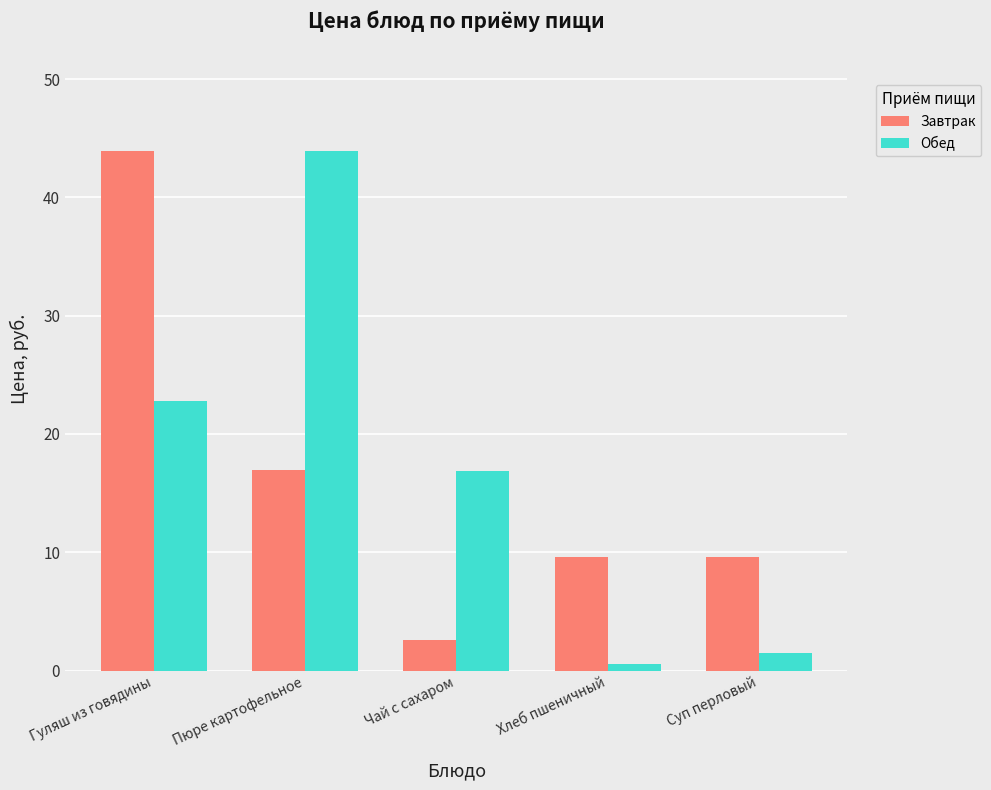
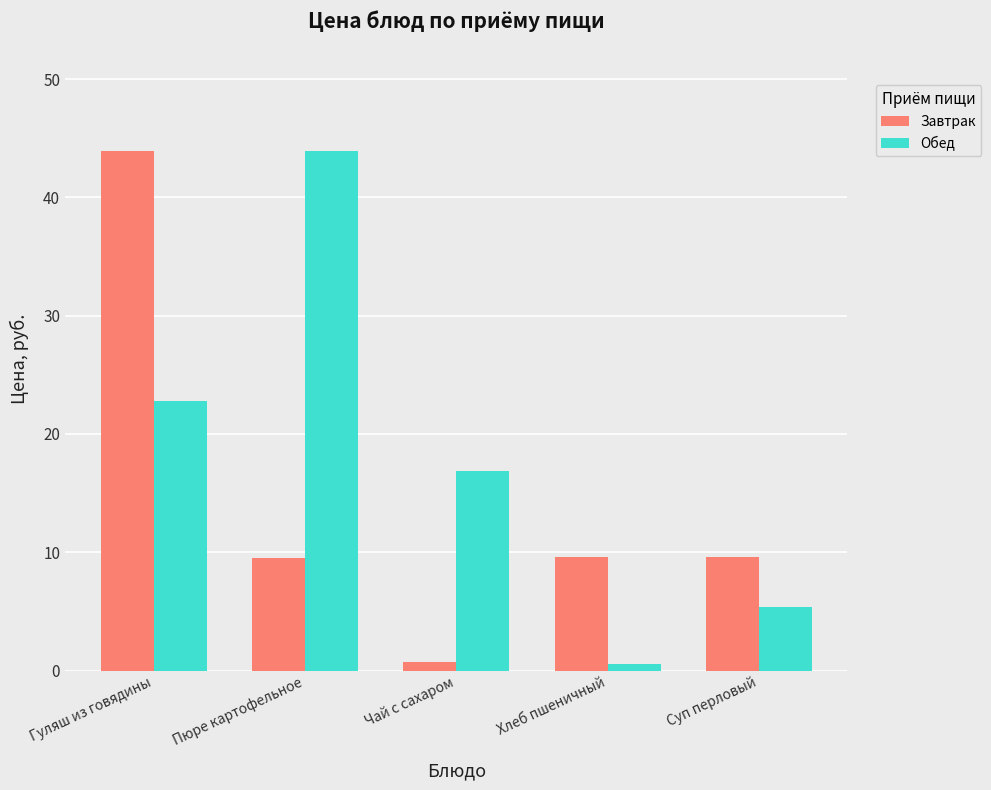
  {
    "Завтрак": {
      "Гуляш из говядины": 43.9,
-     "Пюре картофельное": 17.0,
-     "Чай с сахаром": 2.6,
+     "Пюре картофельное": 9.6,
+     "Чай с сахаром": 0.7,
      "Хлеб пшеничный": 9.6,
      "Суп перловый": 9.6
    },
    "Обед": {
      "Гуляш из говядины": 22.8,
      "Пюре картофельное": 43.9,
      "Чай с сахаром": 16.9,
      "Хлеб пшеничный": 0.6,
-     "Суп перловый": 1.5
+     "Суп перловый": 5.4
    }
  }
